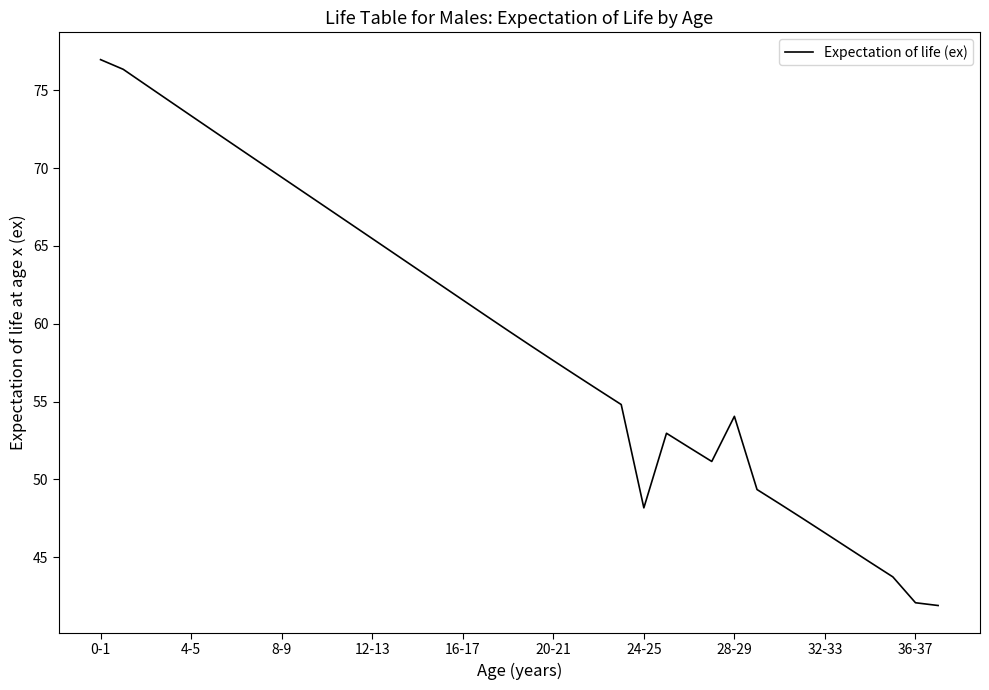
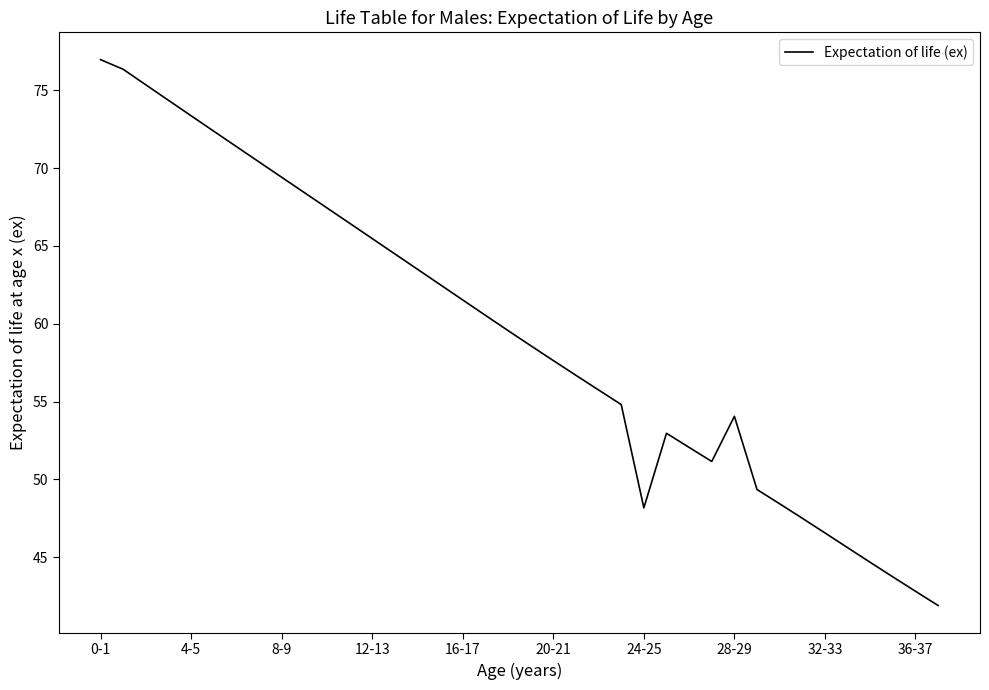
  {
    "0-1": 77.0,
    "4-5": 73.4,
    "8-9": 69.4,
    "12-13": 65.5,
    "16-17": 61.5,
    "20-21": 57.6,
    "24-25": 48.2,
    "28-29": 54.0,
    "32-33": 46.6,
-   "36-37": 42.1
+   "36-37": 42.8
  }
